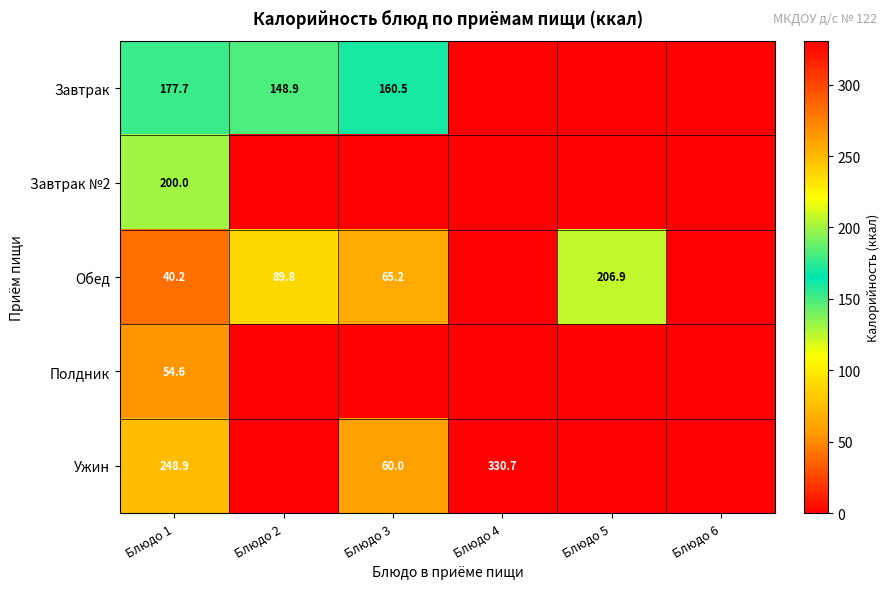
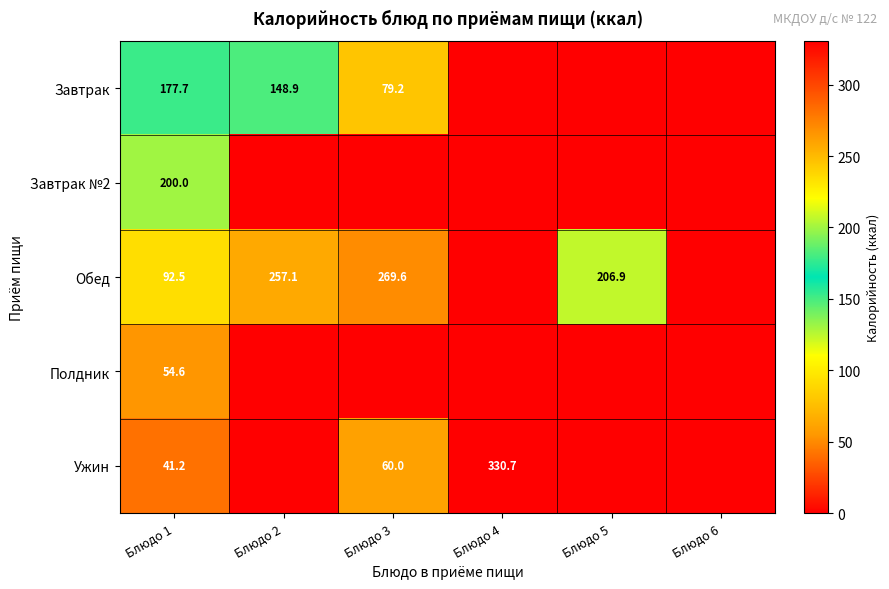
  {
    "Завтрак": {
      "Блюдо 1": 177.7,
      "Блюдо 2": 148.9,
-     "Блюдо 3": 160.5
+     "Блюдо 3": 79.2
    },
    "Завтрак №2": {
      "Блюдо 1": 200.0
    },
    "Обед": {
-     "Блюдо 1": 40.2,
-     "Блюдо 2": 89.8,
-     "Блюдо 3": 65.2,
+     "Блюдо 1": 92.5,
+     "Блюдо 2": 257.1,
+     "Блюдо 3": 269.6,
      "Блюдо 5": 206.9
    },
    "Полдник": {
      "Блюдо 1": 54.6
    },
    "Ужин": {
-     "Блюдо 1": 248.9,
+     "Блюдо 1": 41.2,
      "Блюдо 3": 60.0,
      "Блюдо 4": 330.7
    }
  }
